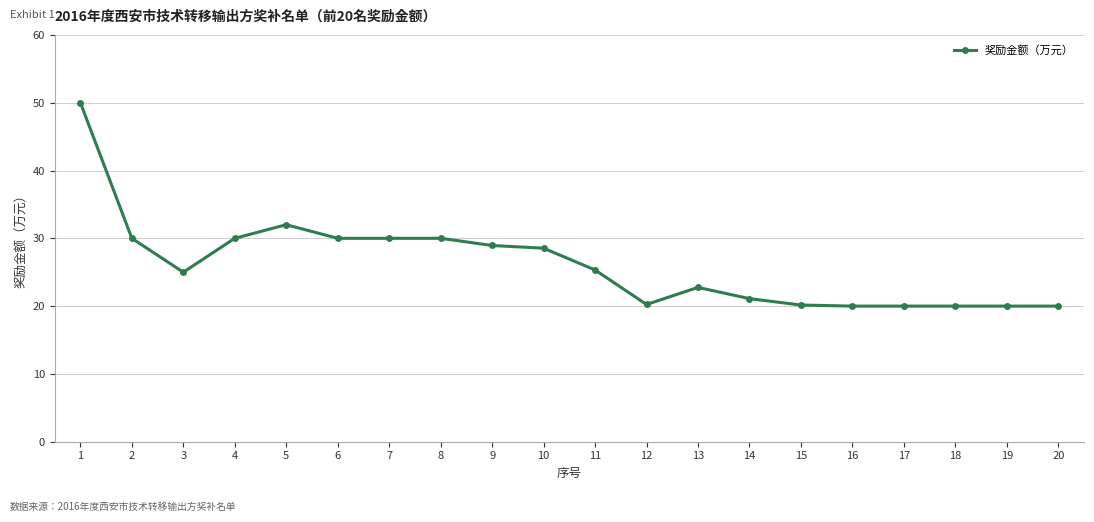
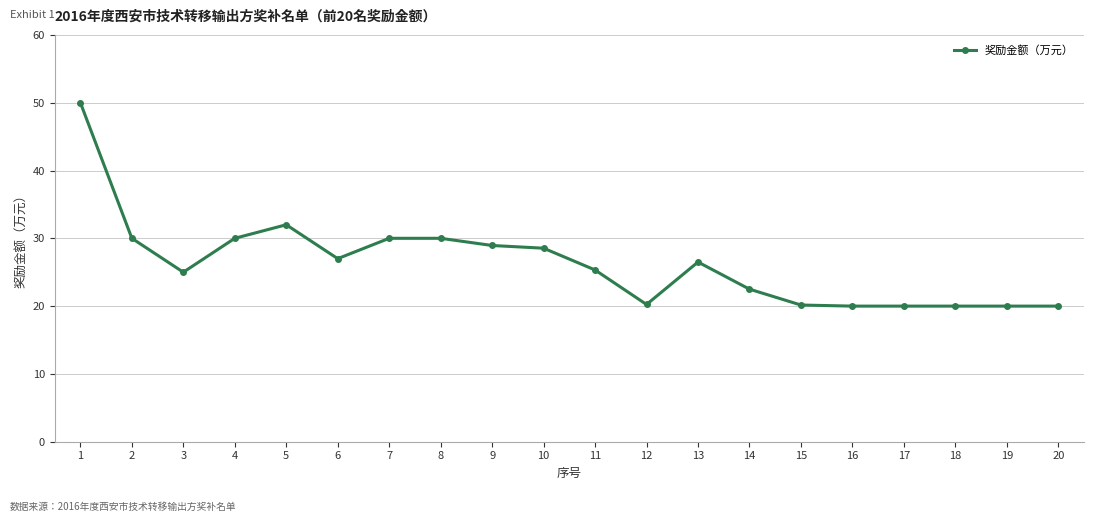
  {
    "1": 50,
    "2": 30,
    "3": 25,
    "4": 30,
    "5": 32,
-   "6": 30,
+   "6": 27,
    "7": 30,
    "8": 30,
    "9": 29,
    "10": 29,
    "11": 25,
    "12": 20,
-   "13": 23,
-   "14": 21,
+   "13": 27,
+   "14": 23,
    "15": 20,
    "16": 20,
    "17": 20,
    "18": 20,
    "19": 20,
    "20": 20
  }
